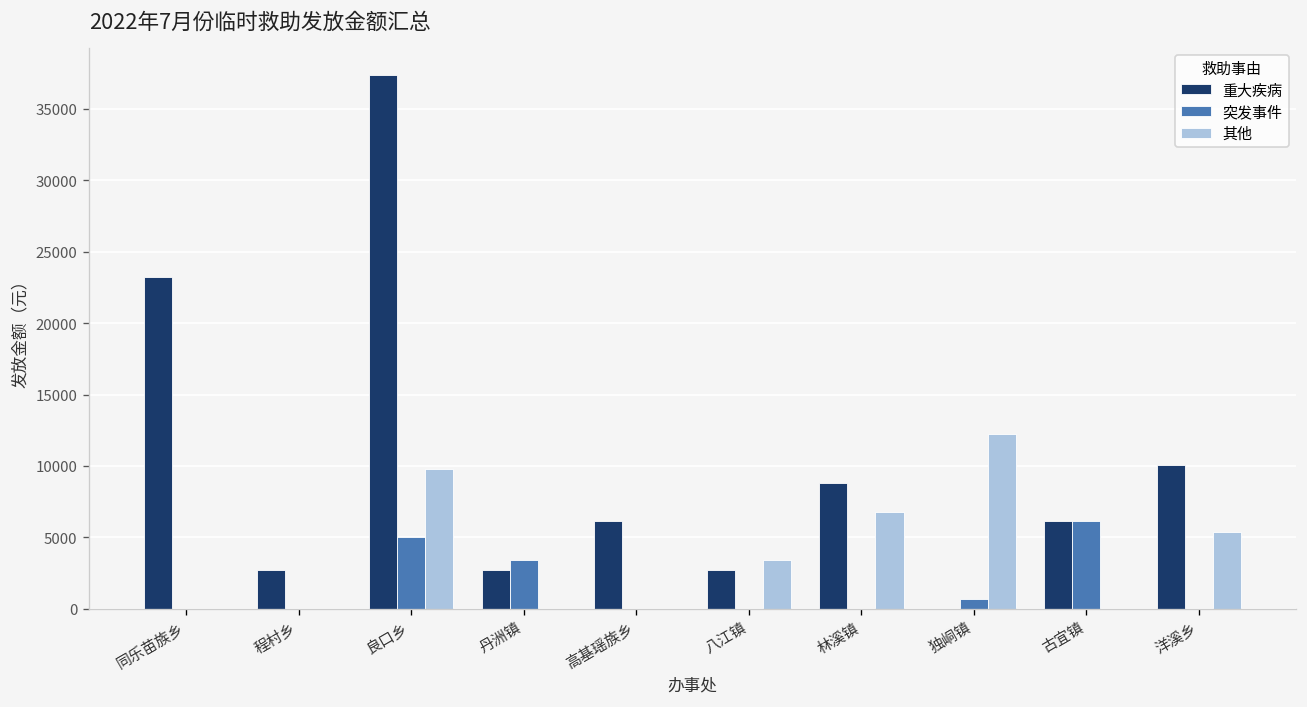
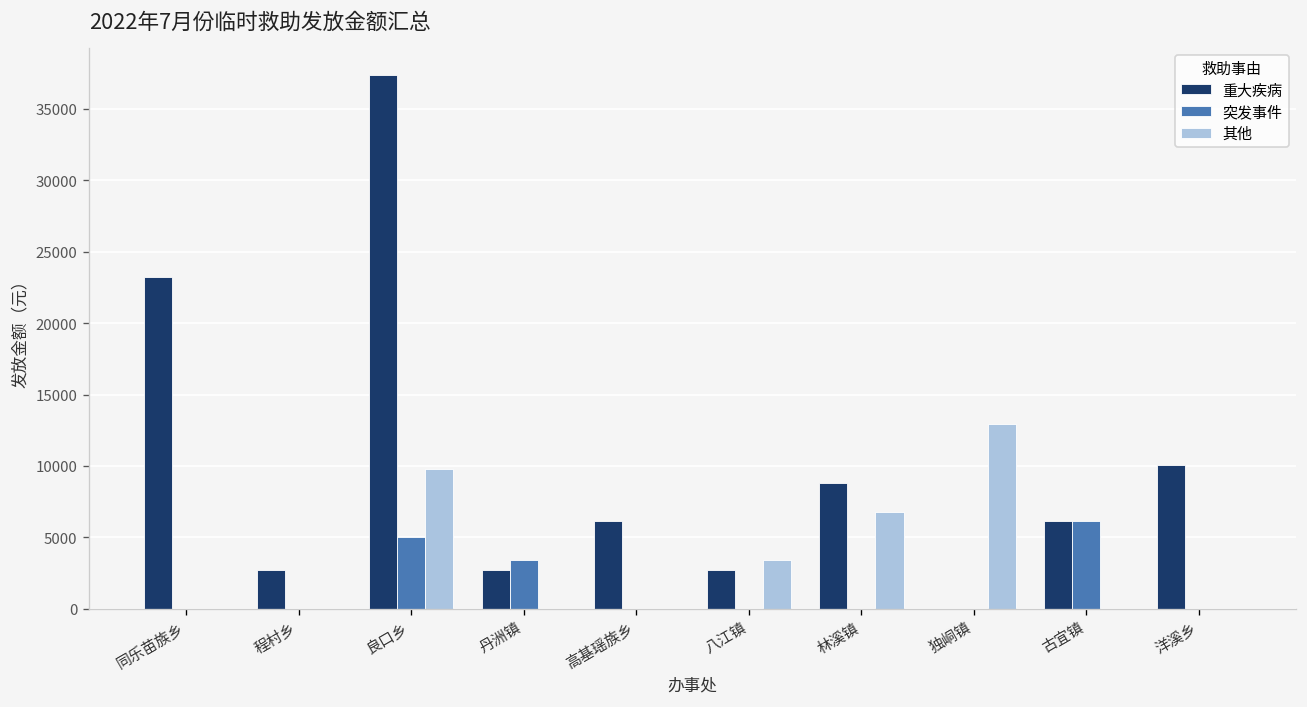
  {
    "重大疾病": {
      "同乐苗族乡": 23200,
      "程村乡": 2700,
      "良口乡": 37400,
      "丹洲镇": 2700,
      "高基瑶族乡": 6100,
      "八江镇": 2700,
      "林溪镇": 8800,
      "独峒镇": 0,
      "古宜镇": 6100,
      "洋溪乡": 10100
    },
    "突发事件": {
      "同乐苗族乡": 0,
      "程村乡": 0,
      "良口乡": 5000,
      "丹洲镇": 3400,
      "高基瑶族乡": 0,
      "八江镇": 0,
      "林溪镇": 0,
-     "独峒镇": 700,
+     "独峒镇": 0,
      "古宜镇": 6100,
      "洋溪乡": 0
    },
    "其他": {
      "同乐苗族乡": 0,
      "程村乡": 0,
      "良口乡": 9800,
      "丹洲镇": 0,
      "高基瑶族乡": 0,
      "八江镇": 3400,
      "林溪镇": 6800,
-     "独峒镇": 12200,
+     "独峒镇": 13000,
      "古宜镇": 0,
-     "洋溪乡": 5400
+     "洋溪乡": 0
    }
  }
